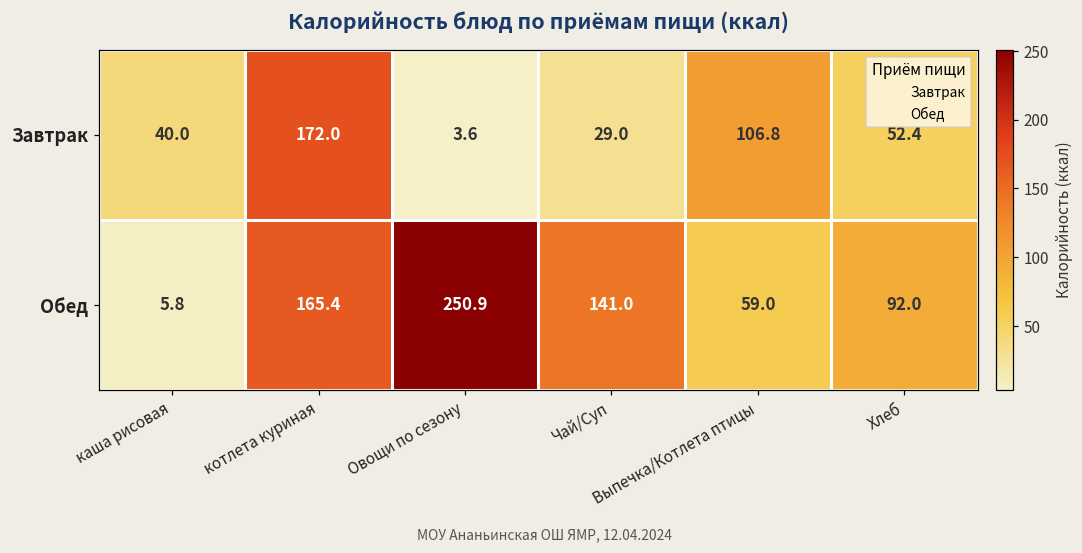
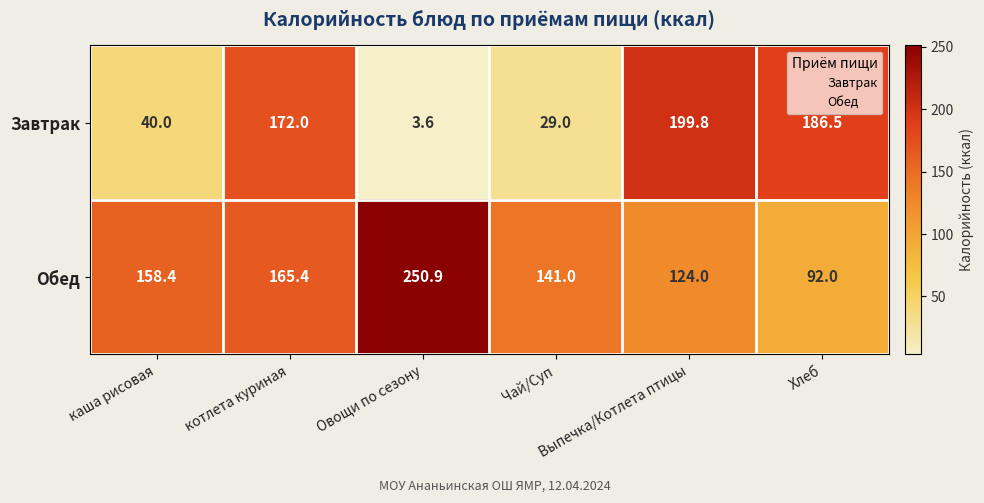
  {
    "Завтрак": {
      "каша рисовая": 40.0,
      "котлета куриная": 172.0,
      "Овощи по сезону": 3.6,
      "Чай/Суп": 29.0,
-     "Выпечка/Котлета птицы": 106.8,
-     "Хлеб": 52.4
+     "Выпечка/Котлета птицы": 199.8,
+     "Хлеб": 186.5
    },
    "Обед": {
-     "каша рисовая": 5.8,
+     "каша рисовая": 158.4,
      "котлета куриная": 165.4,
      "Овощи по сезону": 250.9,
      "Чай/Суп": 141.0,
-     "Выпечка/Котлета птицы": 59.0,
+     "Выпечка/Котлета птицы": 124.0,
      "Хлеб": 92.0
    }
  }
